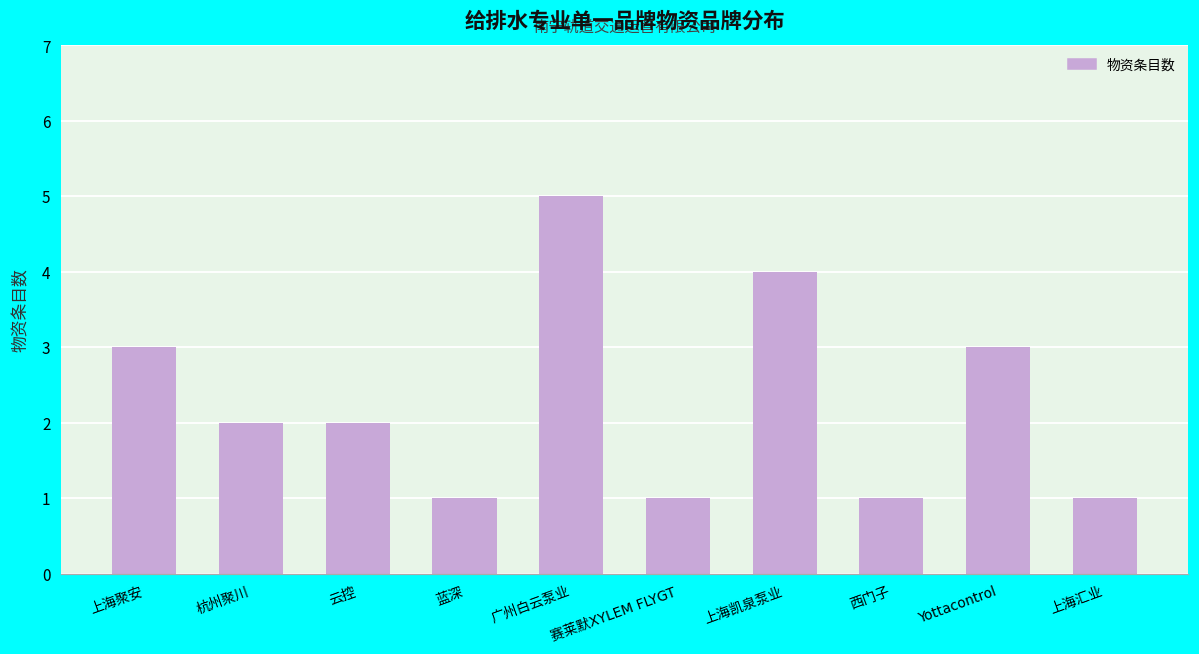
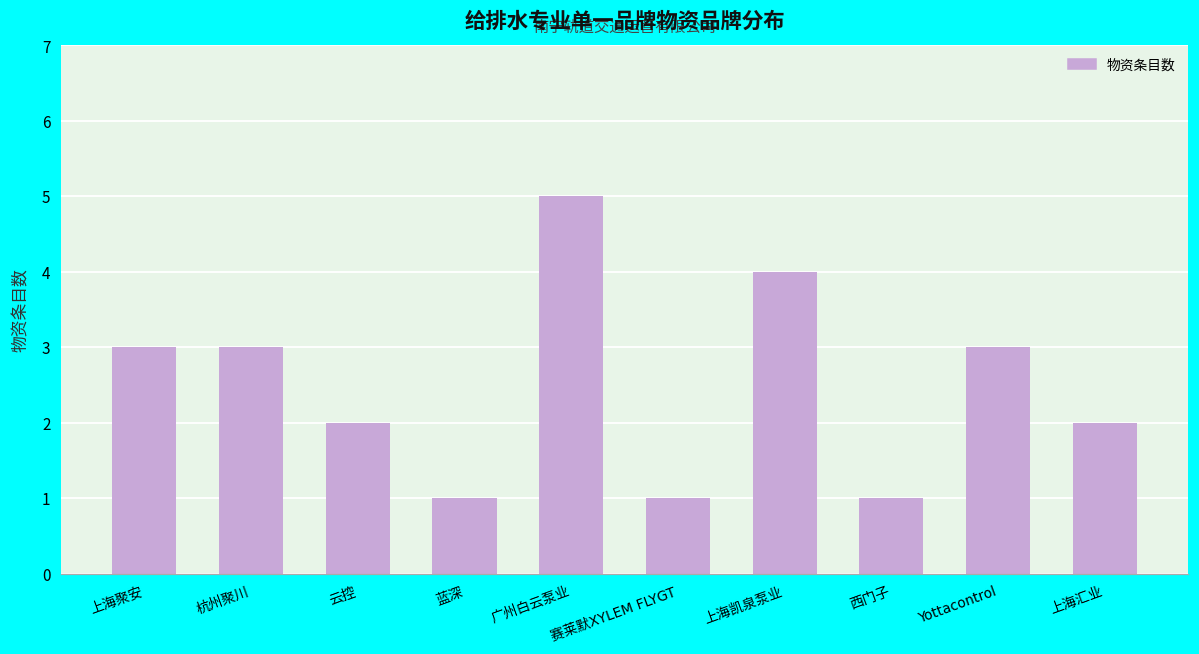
  {
    "上海聚安": 3,
-   "杭州聚川": 2,
+   "杭州聚川": 3,
    "云控": 2,
    "蓝深": 1,
    "广州白云泵业": 5,
    "赛莱默XYLEM FLYGT": 1,
    "上海凯泉泵业": 4,
    "西门子": 1,
    "Yottacontrol": 3,
-   "上海汇业": 1
+   "上海汇业": 2
  }
